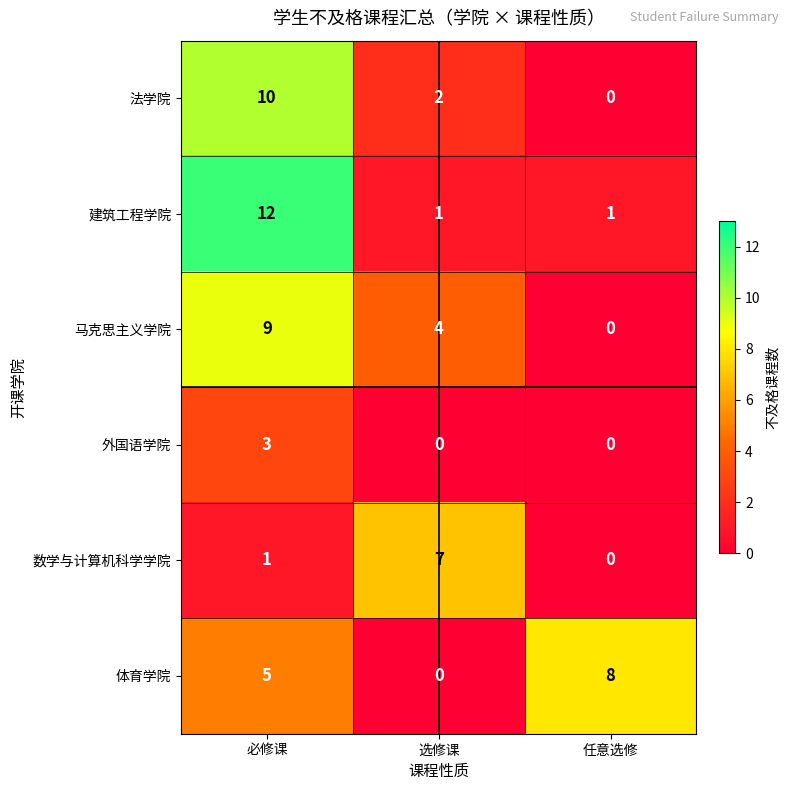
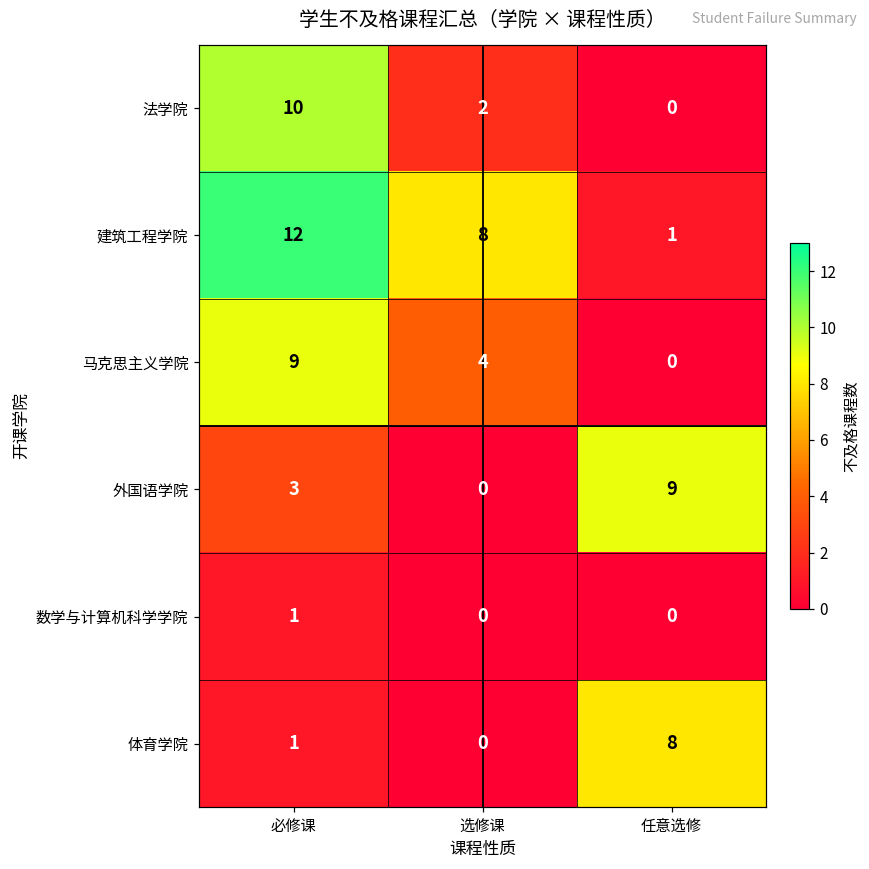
  {
    "法学院": {
      "必修课": 10,
      "选修课": 2,
      "任意选修": 0
    },
    "建筑工程学院": {
      "必修课": 12,
-     "选修课": 1,
+     "选修课": 8,
      "任意选修": 1
    },
    "马克思主义学院": {
      "必修课": 9,
      "选修课": 4,
      "任意选修": 0
    },
    "外国语学院": {
      "必修课": 3,
      "选修课": 0,
-     "任意选修": 0
+     "任意选修": 9
    },
    "数学与计算机科学学院": {
      "必修课": 1,
-     "选修课": 7,
+     "选修课": 0,
      "任意选修": 0
    },
    "体育学院": {
-     "必修课": 5,
+     "必修课": 1,
      "选修课": 0,
      "任意选修": 8
    }
  }
